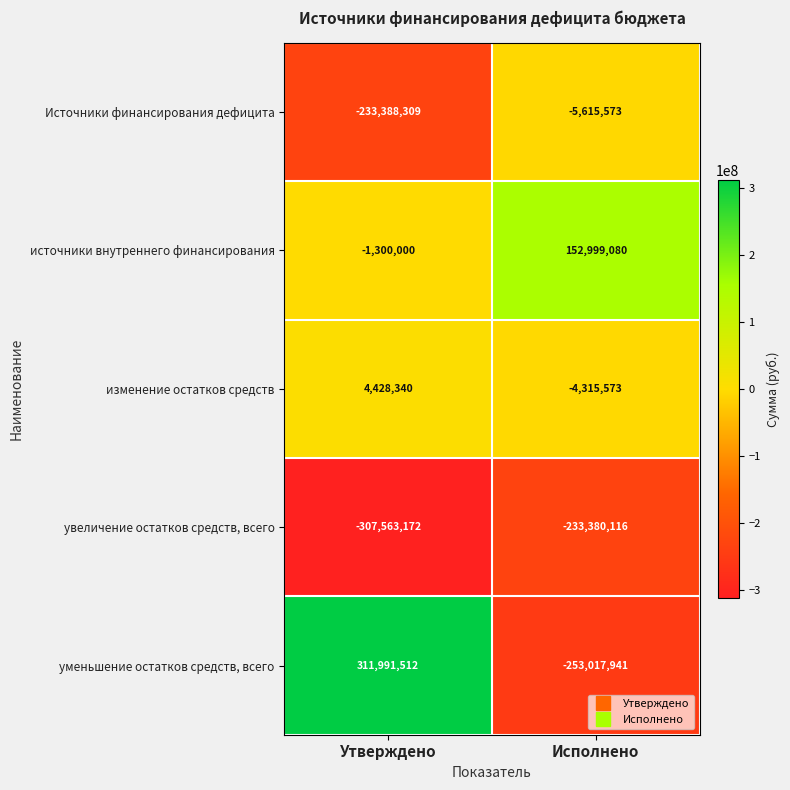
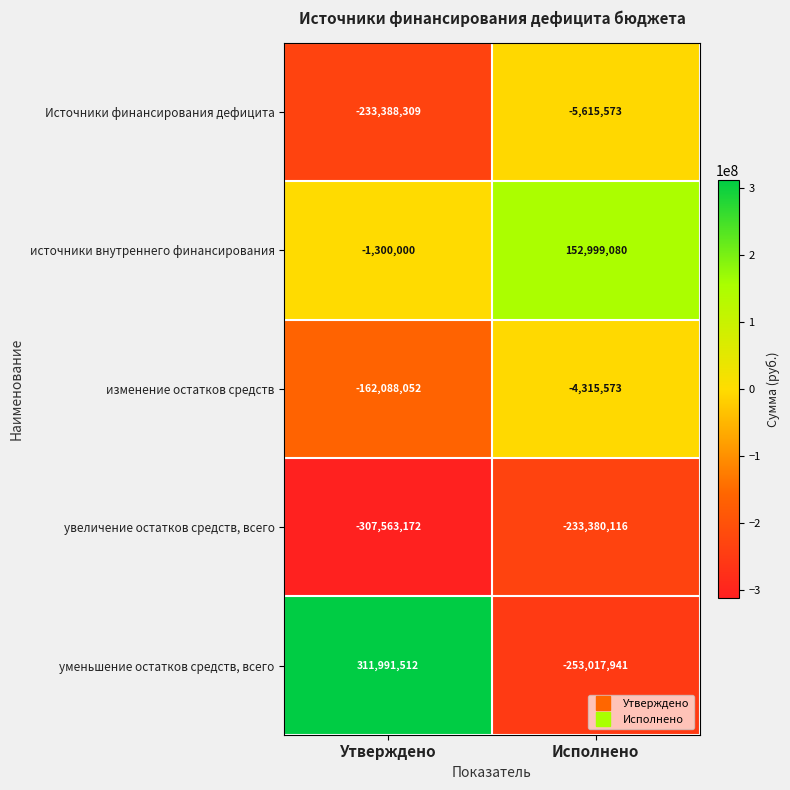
  {
    "Источники финансирования дефицита": {
      "Утверждено": "-233,388,309",
      "Исполнено": "-5,615,573"
    },
    "источники внутреннего финансирования": {
      "Утверждено": "-1,300,000",
      "Исполнено": "152,999,080"
    },
    "изменение остатков средств": {
-     "Утверждено": "4,428,340",
+     "Утверждено": "-162,088,052",
      "Исполнено": "-4,315,573"
    },
    "увеличение остатков средств, всего": {
      "Утверждено": "-307,563,172",
      "Исполнено": "-233,380,116"
    },
    "уменьшение остатков средств, всего": {
      "Утверждено": "311,991,512",
      "Исполнено": "-253,017,941"
    }
  }
